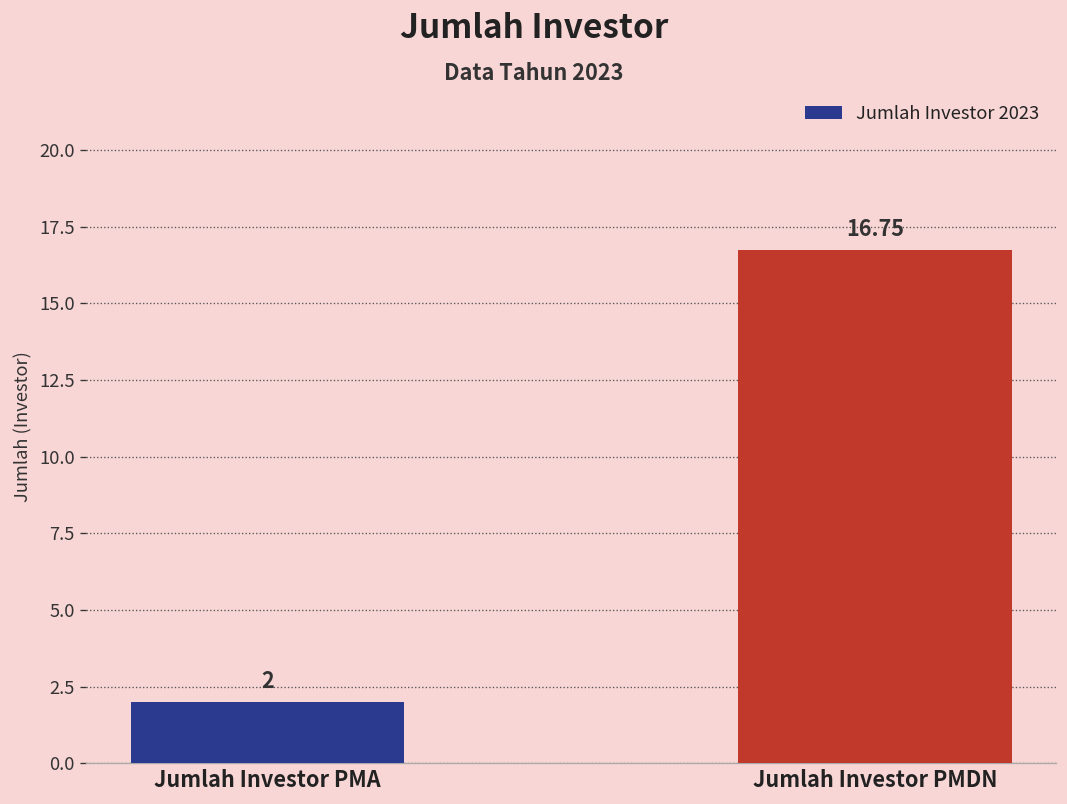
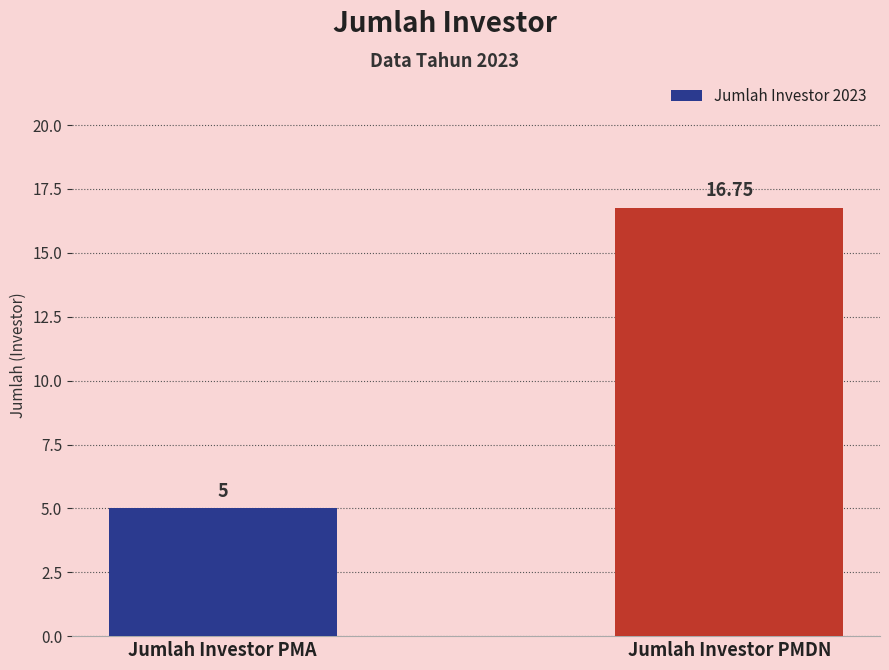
  {
-   "Jumlah Investor PMA": 2,
+   "Jumlah Investor PMA": 5,
    "Jumlah Investor PMDN": 16.75
  }
